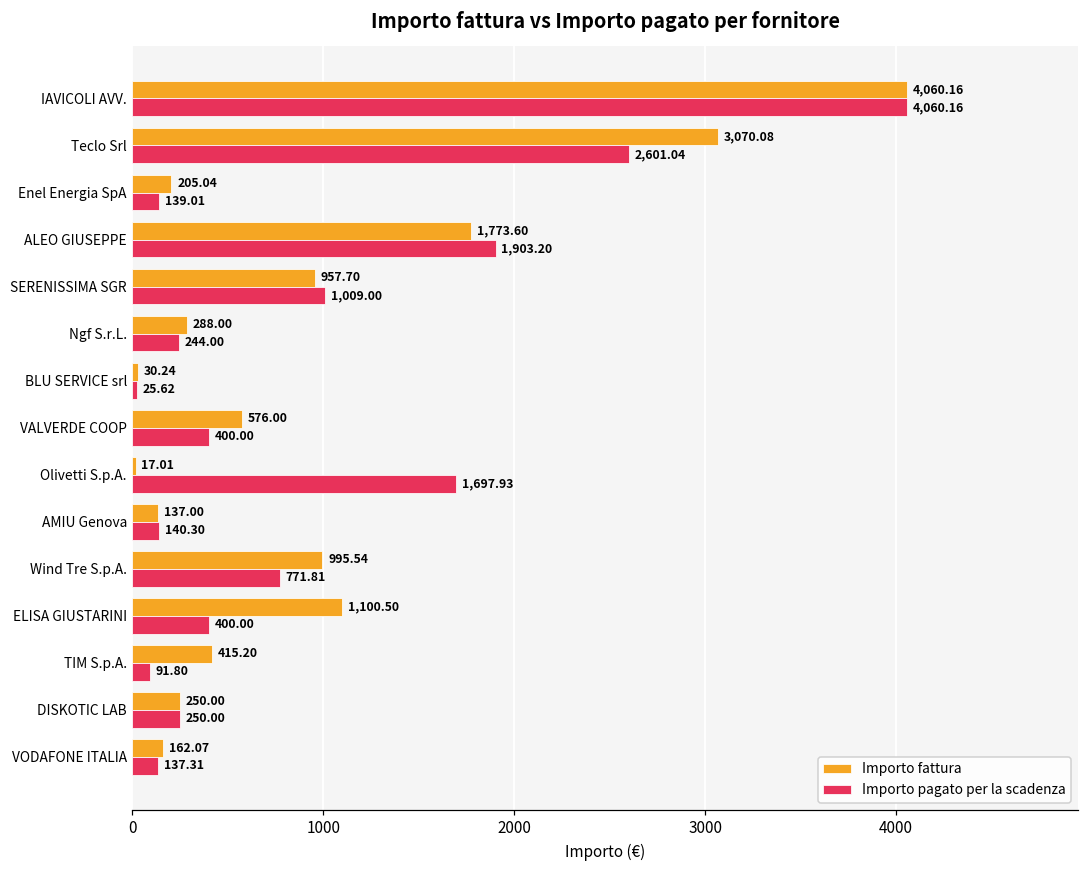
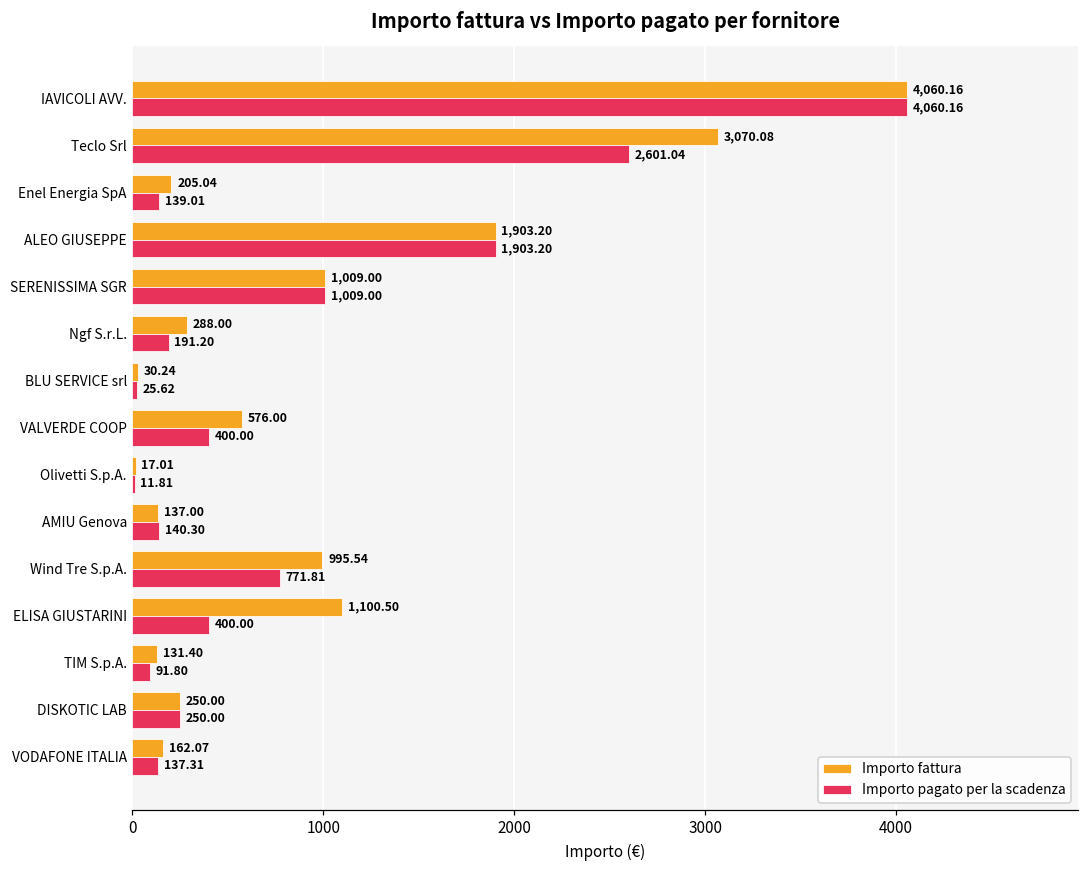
  {
    "Importo fattura": {
      "IAVICOLI AVV.": "4,060.16",
      "Teclo Srl": "3,070.08",
      "Enel Energia SpA": "205.04",
-     "ALEO GIUSEPPE": "1,773.60",
-     "SERENISSIMA SGR": "957.70",
+     "ALEO GIUSEPPE": "1,903.20",
+     "SERENISSIMA SGR": "1,009.00",
      "Ngf S.r.L.": "288.00",
      "BLU SERVICE srl": "30.24",
      "VALVERDE COOP": "576.00",
      "Olivetti S.p.A.": "17.01",
      "AMIU Genova": "137.00",
      "Wind Tre S.p.A.": "995.54",
      "ELISA GIUSTARINI": "1,100.50",
-     "TIM S.p.A.": "415.20",
+     "TIM S.p.A.": "131.40",
      "DISKOTIC LAB": "250.00",
      "VODAFONE ITALIA": "162.07"
    },
    "Importo pagato per la scadenza": {
      "IAVICOLI AVV.": "4,060.16",
      "Teclo Srl": "2,601.04",
      "Enel Energia SpA": "139.01",
      "ALEO GIUSEPPE": "1,903.20",
      "SERENISSIMA SGR": "1,009.00",
-     "Ngf S.r.L.": "244.00",
+     "Ngf S.r.L.": "191.20",
      "BLU SERVICE srl": "25.62",
      "VALVERDE COOP": "400.00",
-     "Olivetti S.p.A.": "1,697.93",
+     "Olivetti S.p.A.": "11.81",
      "AMIU Genova": "140.30",
      "Wind Tre S.p.A.": "771.81",
      "ELISA GIUSTARINI": "400.00",
      "TIM S.p.A.": "91.80",
      "DISKOTIC LAB": "250.00",
      "VODAFONE ITALIA": "137.31"
    }
  }
